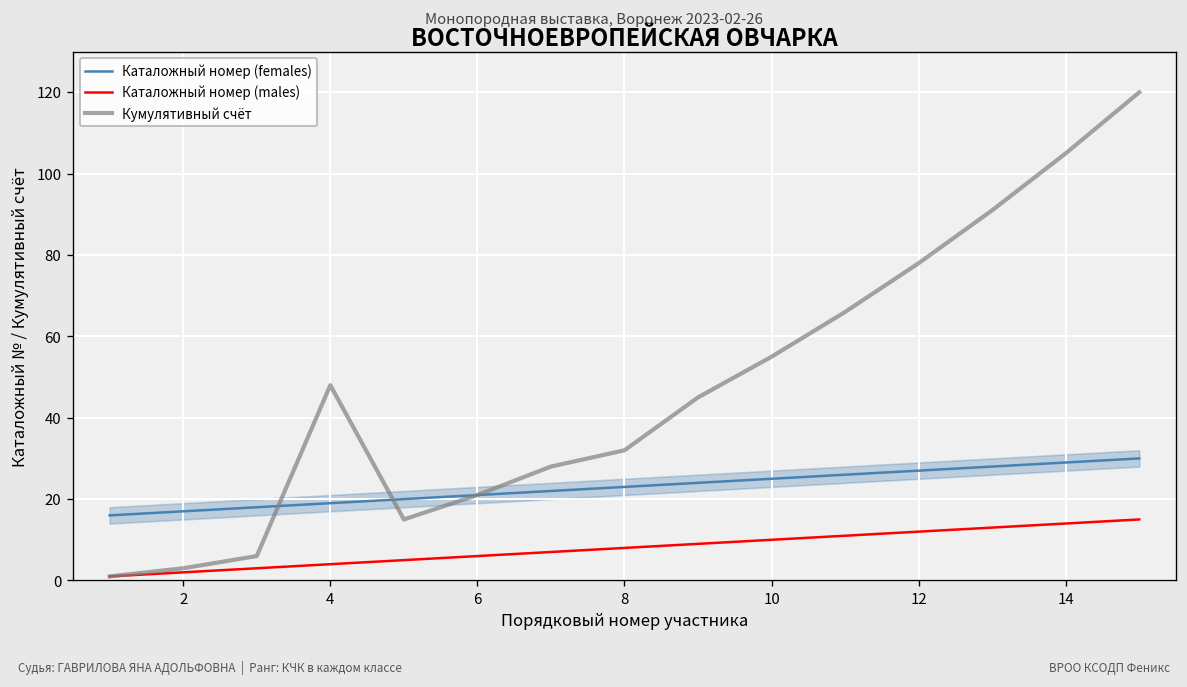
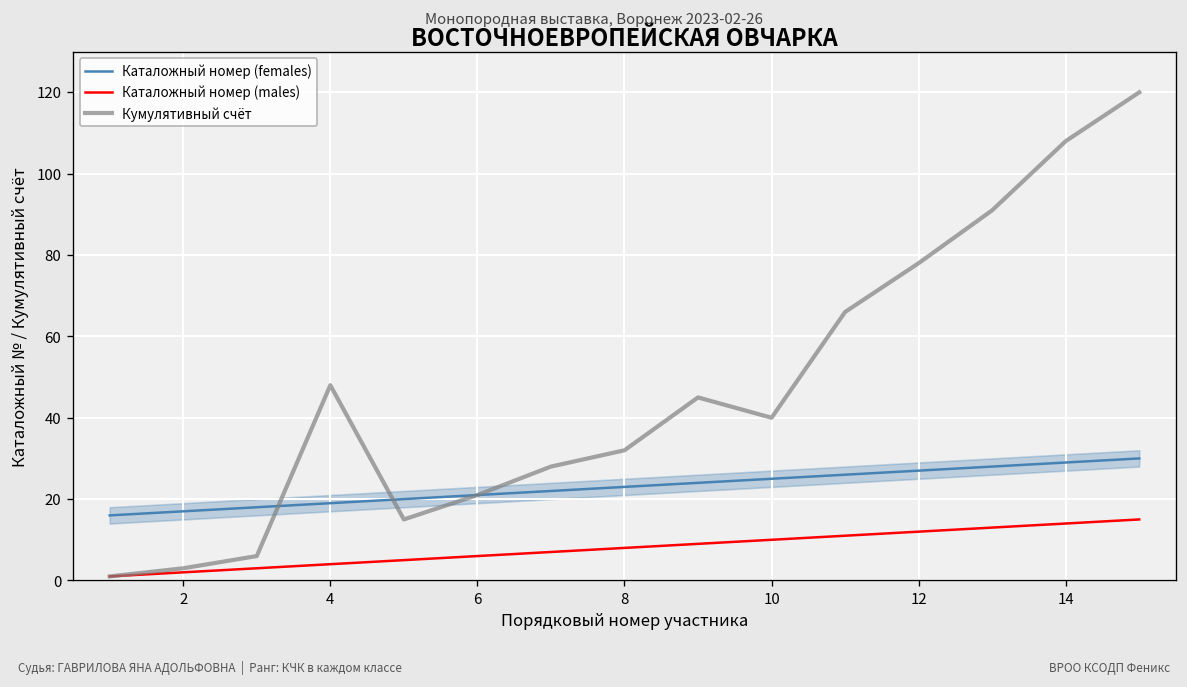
  {
    "Каталожный номер (males)": {
      "2": 2,
      "4": 4,
      "6": 6,
      "8": 8,
      "10": 10,
      "12": 12,
      "14": 14
    },
    "Кумулятивный счёт": {
      "2": 3,
      "4": 48,
      "8": 32,
-     "10": 55,
+     "10": 40,
      "12": 78,
-     "14": 105
+     "14": 108
    }
  }
